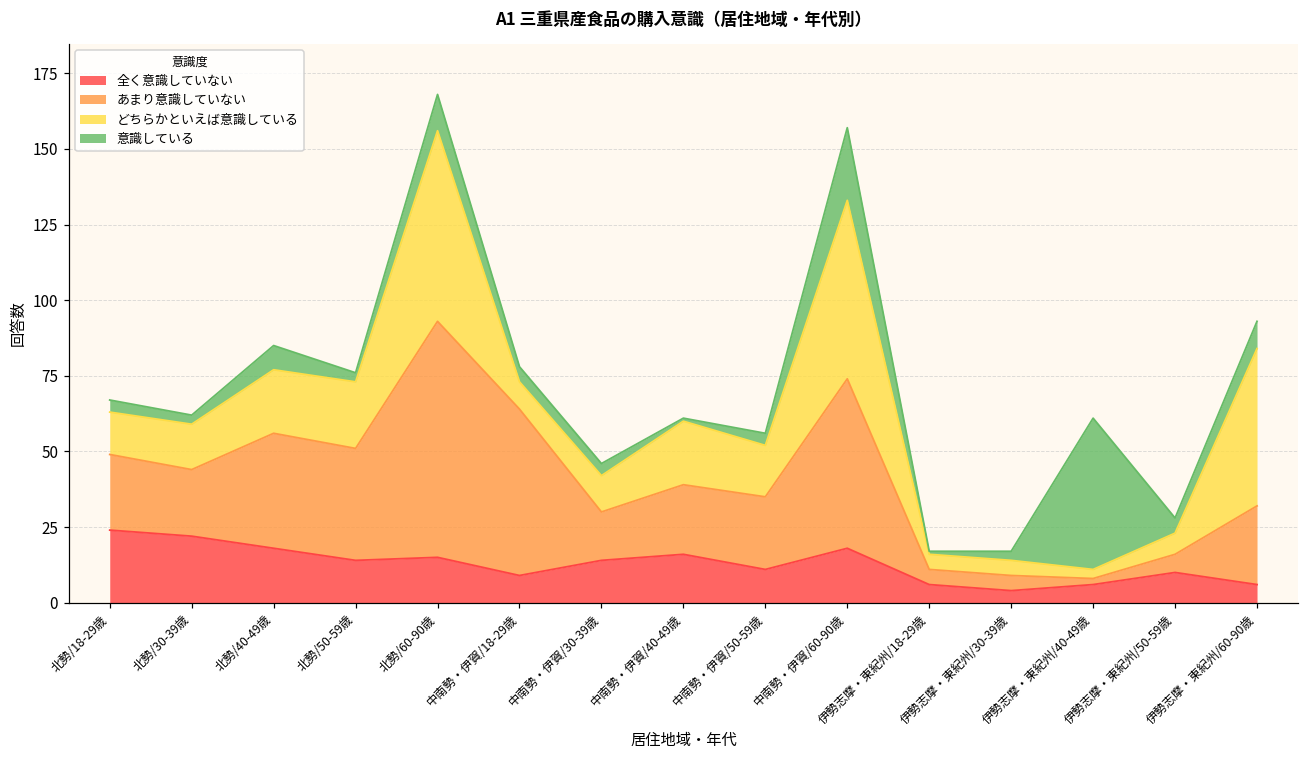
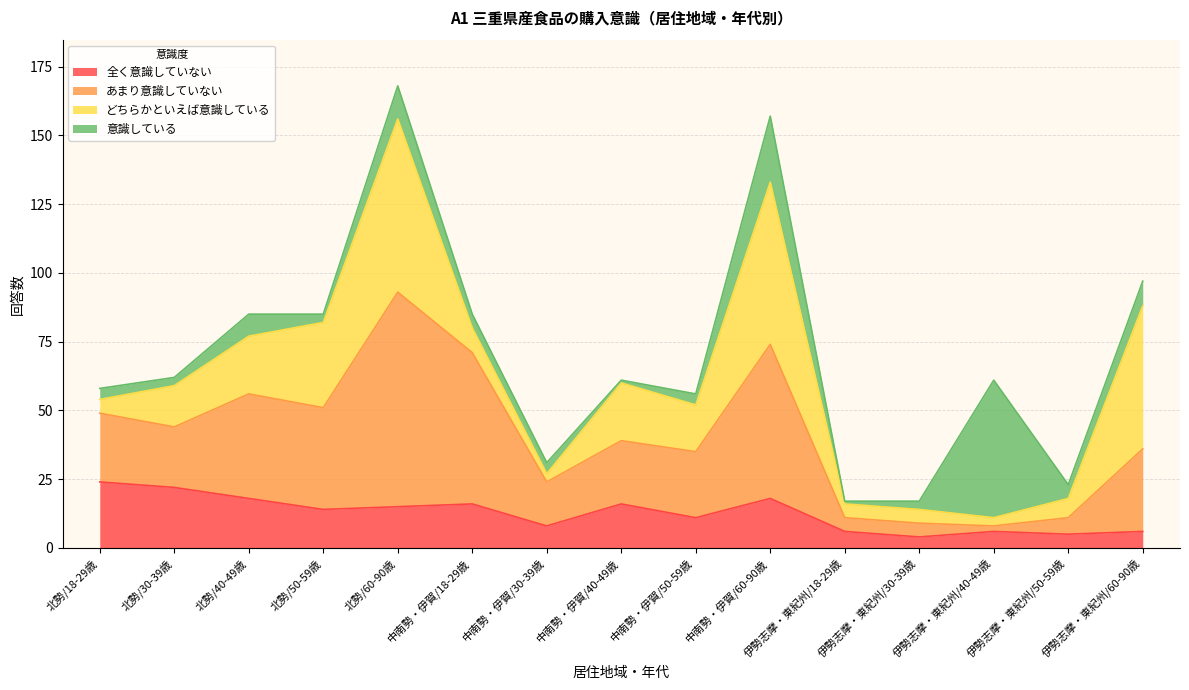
  {
    "全く意識していない": {
      "北勢/18-29歳": 24,
      "北勢/30-39歳": 22,
      "北勢/40-49歳": 18,
      "北勢/50-59歳": 14,
      "北勢/60-90歳": 15,
-     "中南勢・伊賀/18-29歳": 9,
-     "中南勢・伊賀/30-39歳": 14,
+     "中南勢・伊賀/18-29歳": 16,
+     "中南勢・伊賀/30-39歳": 8,
      "中南勢・伊賀/40-49歳": 16,
      "中南勢・伊賀/50-59歳": 11,
      "中南勢・伊賀/60-90歳": 18,
      "伊勢志摩・東紀州/18-29歳": 6,
      "伊勢志摩・東紀州/30-39歳": 4,
      "伊勢志摩・東紀州/40-49歳": 6,
-     "伊勢志摩・東紀州/50-59歳": 10,
+     "伊勢志摩・東紀州/50-59歳": 5,
      "伊勢志摩・東紀州/60-90歳": 6
    },
    "あまり意識していない": {
      "北勢/18-29歳": 25,
      "北勢/30-39歳": 22,
      "北勢/40-49歳": 38,
      "北勢/50-59歳": 37,
      "北勢/60-90歳": 78,
      "中南勢・伊賀/18-29歳": 55,
      "中南勢・伊賀/30-39歳": 16,
      "中南勢・伊賀/40-49歳": 23,
      "中南勢・伊賀/50-59歳": 24,
      "中南勢・伊賀/60-90歳": 56,
      "伊勢志摩・東紀州/18-29歳": 5,
      "伊勢志摩・東紀州/30-39歳": 5,
      "伊勢志摩・東紀州/40-49歳": 2,
      "伊勢志摩・東紀州/50-59歳": 6,
-     "伊勢志摩・東紀州/60-90歳": 26
+     "伊勢志摩・東紀州/60-90歳": 30
    },
    "どちらかといえば意識している": {
-     "北勢/18-29歳": 14,
+     "北勢/18-29歳": 5,
      "北勢/30-39歳": 15,
      "北勢/40-49歳": 21,
-     "北勢/50-59歳": 22,
+     "北勢/50-59歳": 31,
      "北勢/60-90歳": 63,
      "中南勢・伊賀/18-29歳": 9,
-     "中南勢・伊賀/30-39歳": 12,
+     "中南勢・伊賀/30-39歳": 3,
      "中南勢・伊賀/40-49歳": 21,
      "中南勢・伊賀/50-59歳": 17,
      "中南勢・伊賀/60-90歳": 59,
      "伊勢志摩・東紀州/18-29歳": 5,
      "伊勢志摩・東紀州/30-39歳": 5,
      "伊勢志摩・東紀州/40-49歳": 3,
      "伊勢志摩・東紀州/50-59歳": 7,
      "伊勢志摩・東紀州/60-90歳": 52
    },
    "意識している": {
      "北勢/18-29歳": 4,
      "北勢/30-39歳": 3,
      "北勢/40-49歳": 8,
      "北勢/50-59歳": 3,
      "北勢/60-90歳": 12,
      "中南勢・伊賀/18-29歳": 5,
      "中南勢・伊賀/30-39歳": 4,
      "中南勢・伊賀/40-49歳": 1,
      "中南勢・伊賀/50-59歳": 4,
      "中南勢・伊賀/60-90歳": 24,
      "伊勢志摩・東紀州/18-29歳": 1,
      "伊勢志摩・東紀州/30-39歳": 3,
      "伊勢志摩・東紀州/40-49歳": 50,
      "伊勢志摩・東紀州/50-59歳": 5,
      "伊勢志摩・東紀州/60-90歳": 9
    }
  }
